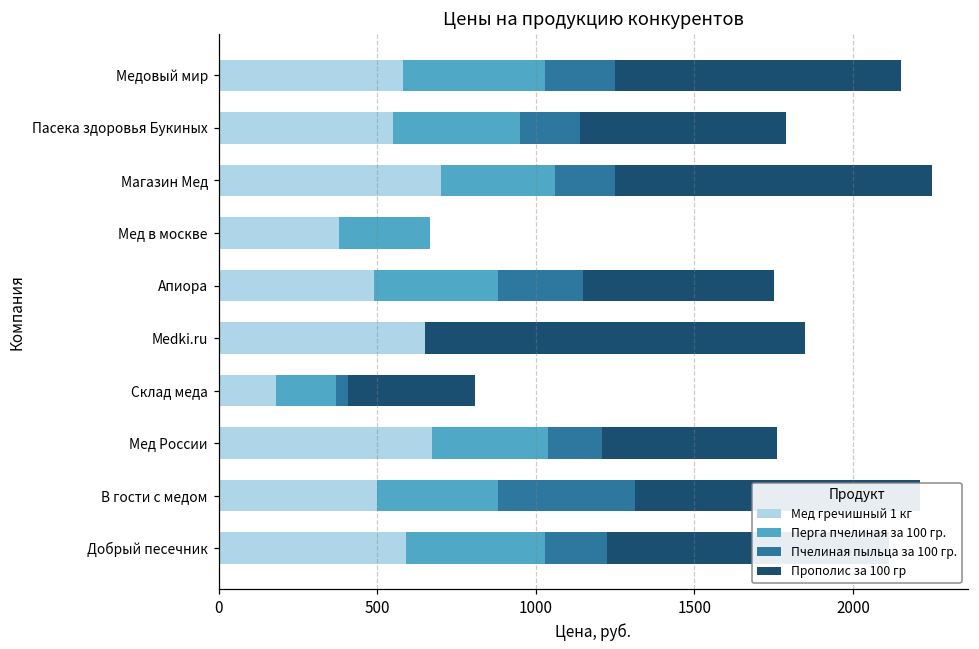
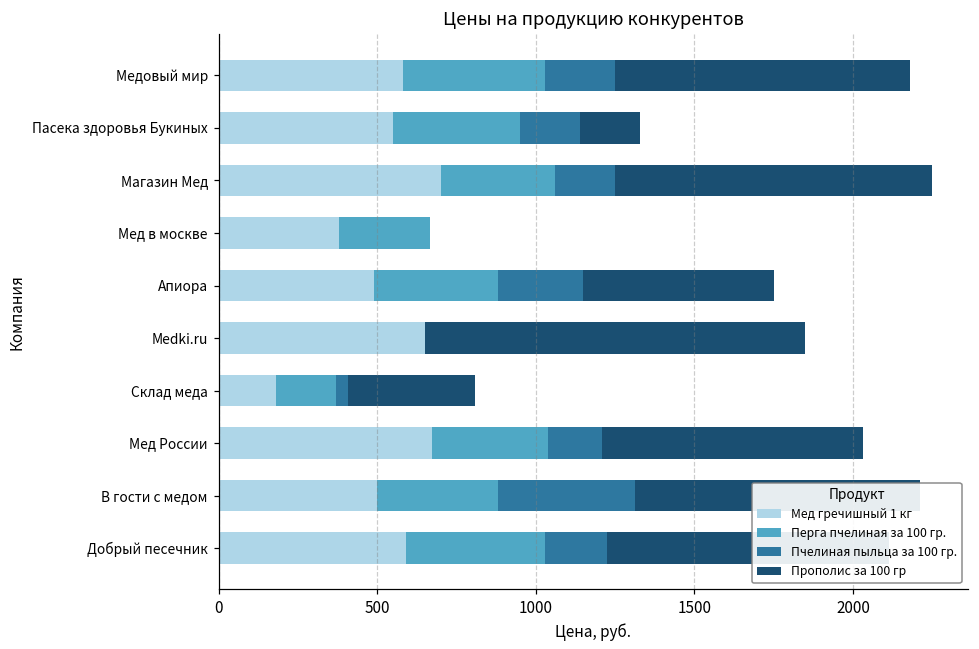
  {
    "Мед гречишный 1 кг": {
      "Медовый мир": 580,
      "Пасека здоровья Букиных": 550,
      "Магазин Мед": 700,
      "Мед в москве": 380,
      "Апиора": 490,
      "Medki.ru": 650,
      "Склад меда": 180,
      "Мед России": 670,
      "В гости с медом": 500,
      "Добрый песечник": 590
    },
    "Перга пчелиная за 100 гр.": {
      "Медовый мир": 450,
      "Пасека здоровья Букиных": 400,
      "Магазин Мед": 360,
      "Мед в москве": 290,
      "Апиора": 390,
      "Medki.ru": 0,
      "Склад меда": 190,
      "Мед России": 370,
      "В гости с медом": 380,
      "Добрый песечник": 440
    },
    "Пчелиная пыльца за 100 гр.": {
      "Медовый мир": 220,
      "Пасека здоровья Букиных": 190,
      "Магазин Мед": 190,
      "Мед в москве": 0,
      "Апиора": 270,
      "Medki.ru": 0,
      "Склад меда": 40,
      "Мед России": 170,
      "В гости с медом": 430,
      "Добрый песечник": 200
    },
    "Прополис за 100 гр": {
-     "Медовый мир": 900,
-     "Пасека здоровья Букиных": 650,
+     "Медовый мир": 930,
+     "Пасека здоровья Букиных": 190,
      "Магазин Мед": 1000,
      "Мед в москве": 0,
      "Апиора": 600,
      "Medki.ru": 1200,
      "Склад меда": 400,
-     "Мед России": 550
+     "Мед России": 820
    }
  }
